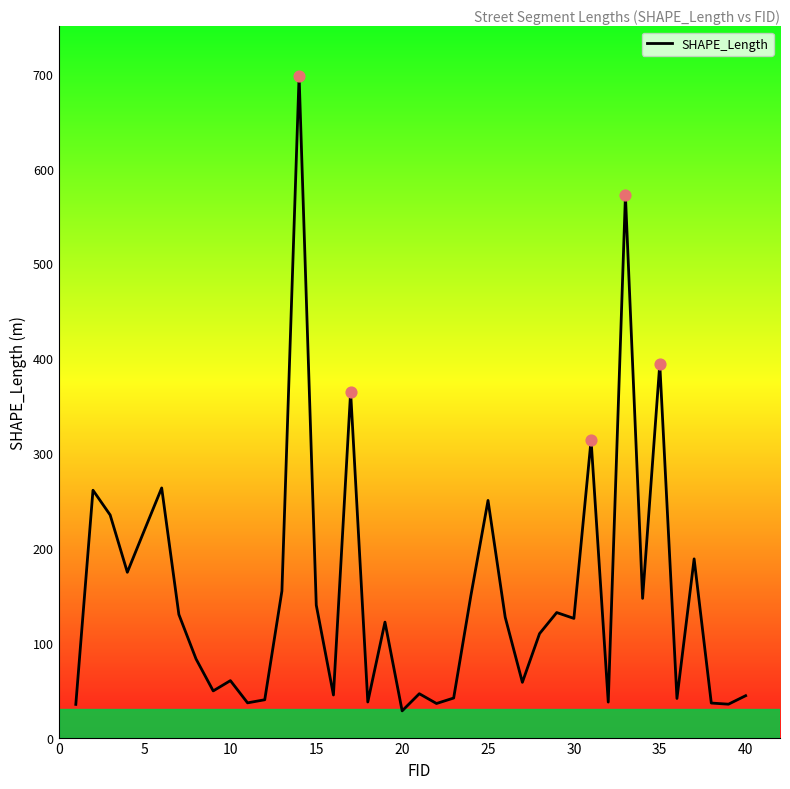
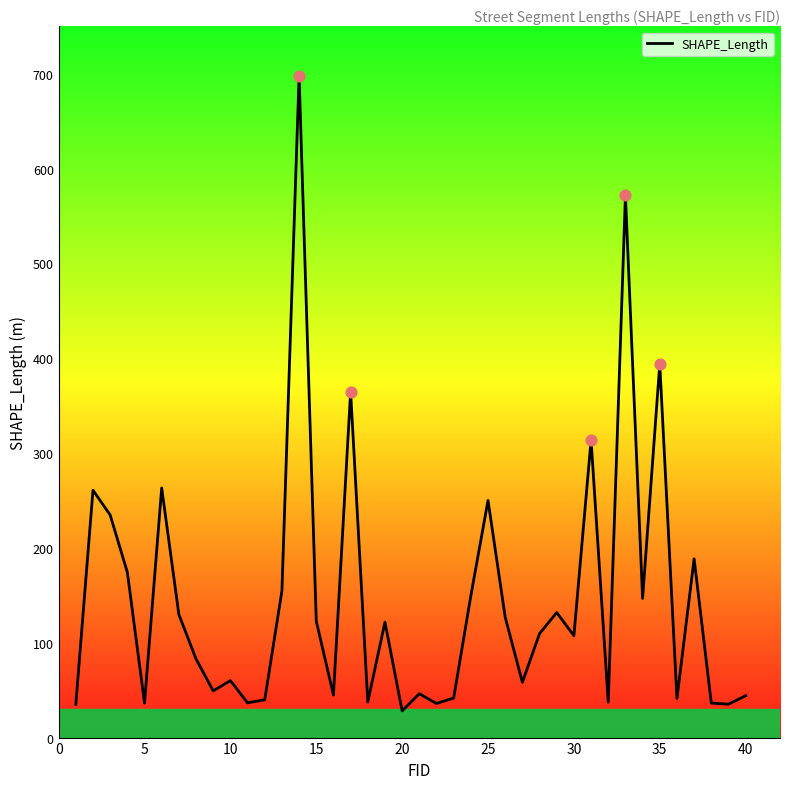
  {
    "SHAPE_Length": {
-     "5": 220,
+     "5": 40,
      "10": 60,
-     "15": 140,
+     "15": 120,
      "25": 250,
-     "30": 130,
+     "30": 110,
      "40": 40
    }
  }
